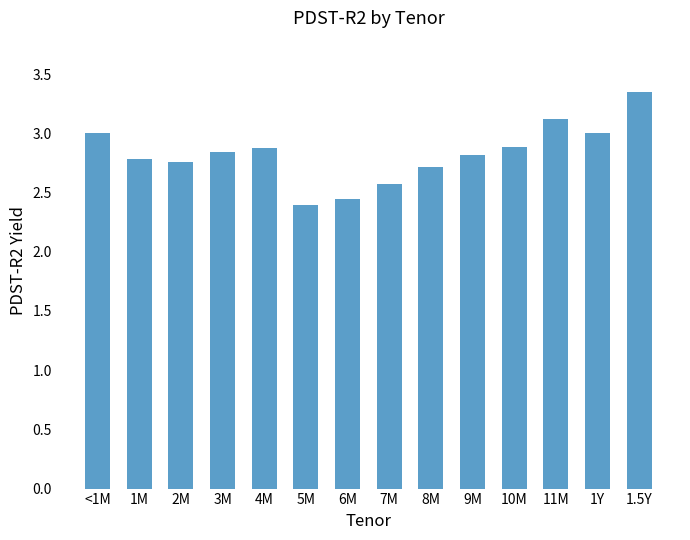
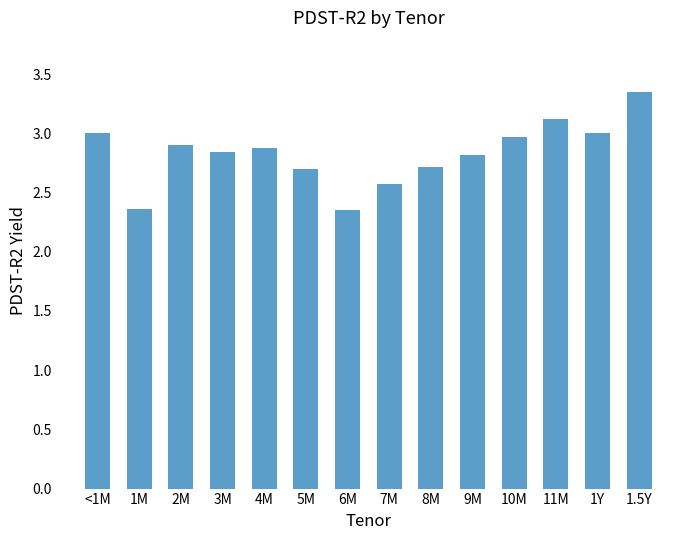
  {
    "<1M": 3.00,
-   "1M": 2.78,
-   "2M": 2.76,
+   "1M": 2.36,
+   "2M": 2.90,
    "3M": 2.84,
    "4M": 2.88,
-   "5M": 2.39,
-   "6M": 2.45,
+   "5M": 2.70,
+   "6M": 2.35,
    "7M": 2.57,
    "8M": 2.72,
    "9M": 2.82,
-   "10M": 2.89,
+   "10M": 2.97,
    "11M": 3.12,
    "1Y": 3.01,
    "1.5Y": 3.35
  }
